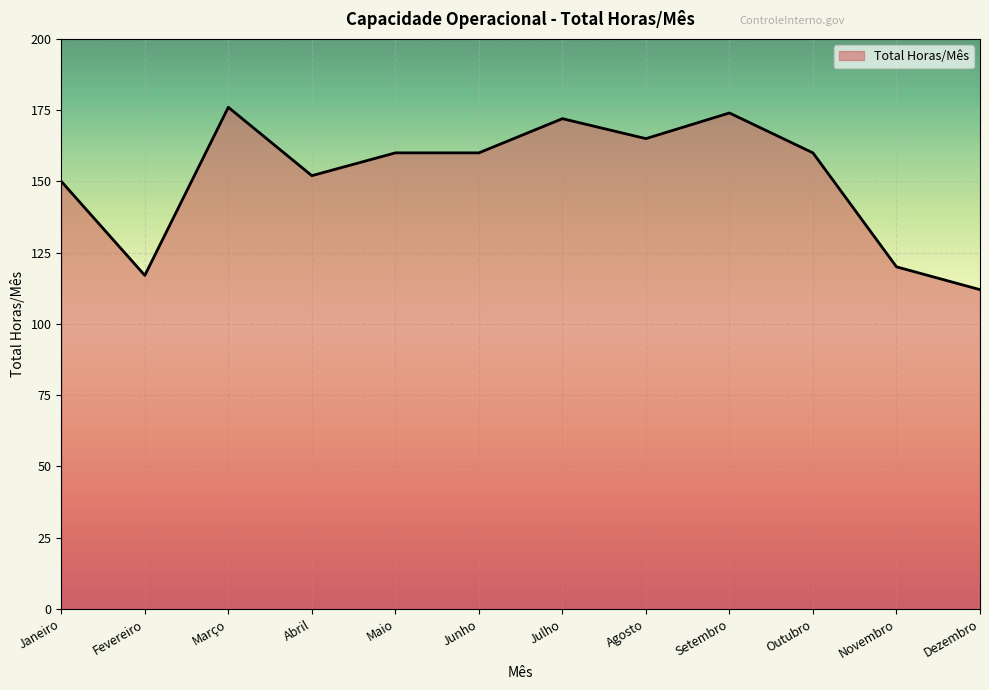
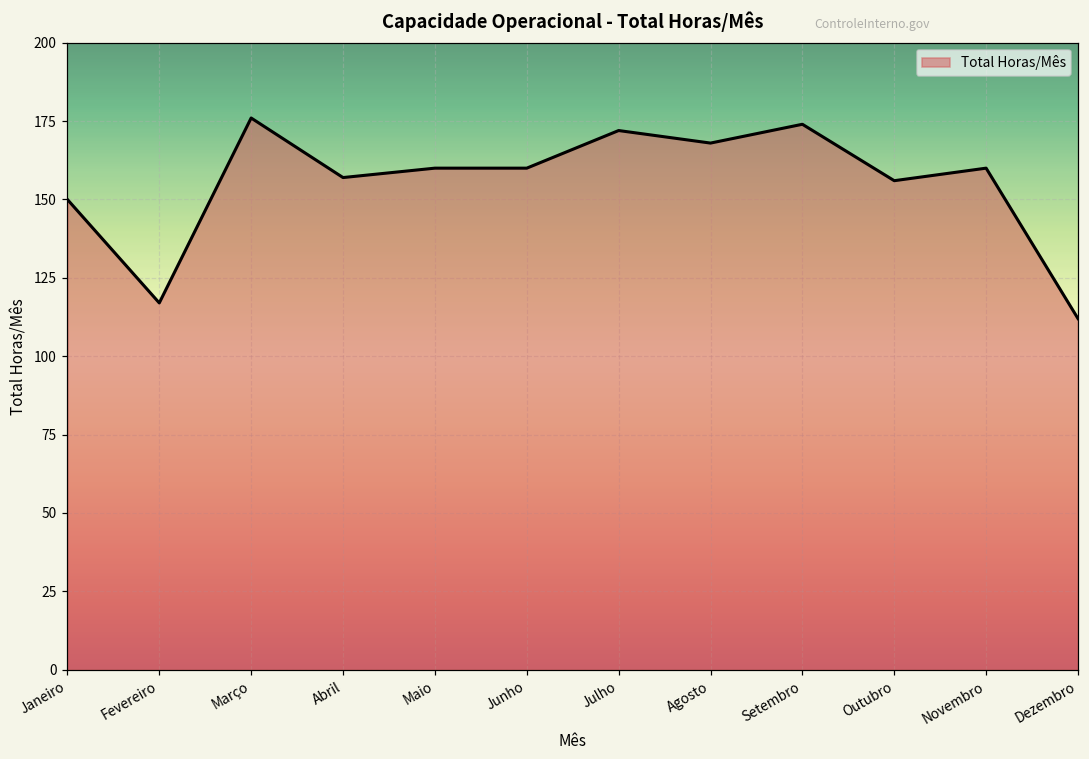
  {
    "Janeiro": 150,
    "Fevereiro": 117,
    "Março": 176,
-   "Abril": 152,
+   "Abril": 157,
    "Maio": 160,
    "Junho": 160,
    "Julho": 172,
-   "Agosto": 165,
+   "Agosto": 168,
    "Setembro": 174,
-   "Outubro": 160,
-   "Novembro": 120,
+   "Outubro": 156,
+   "Novembro": 160,
    "Dezembro": 112
  }
